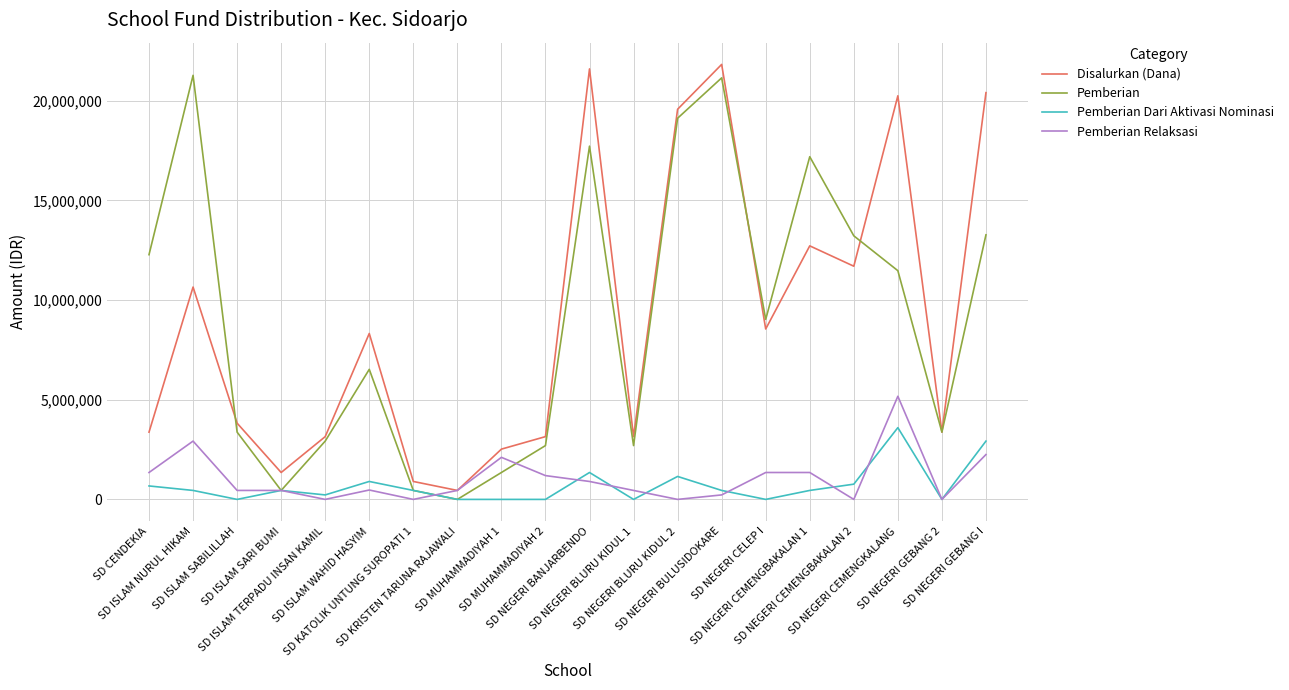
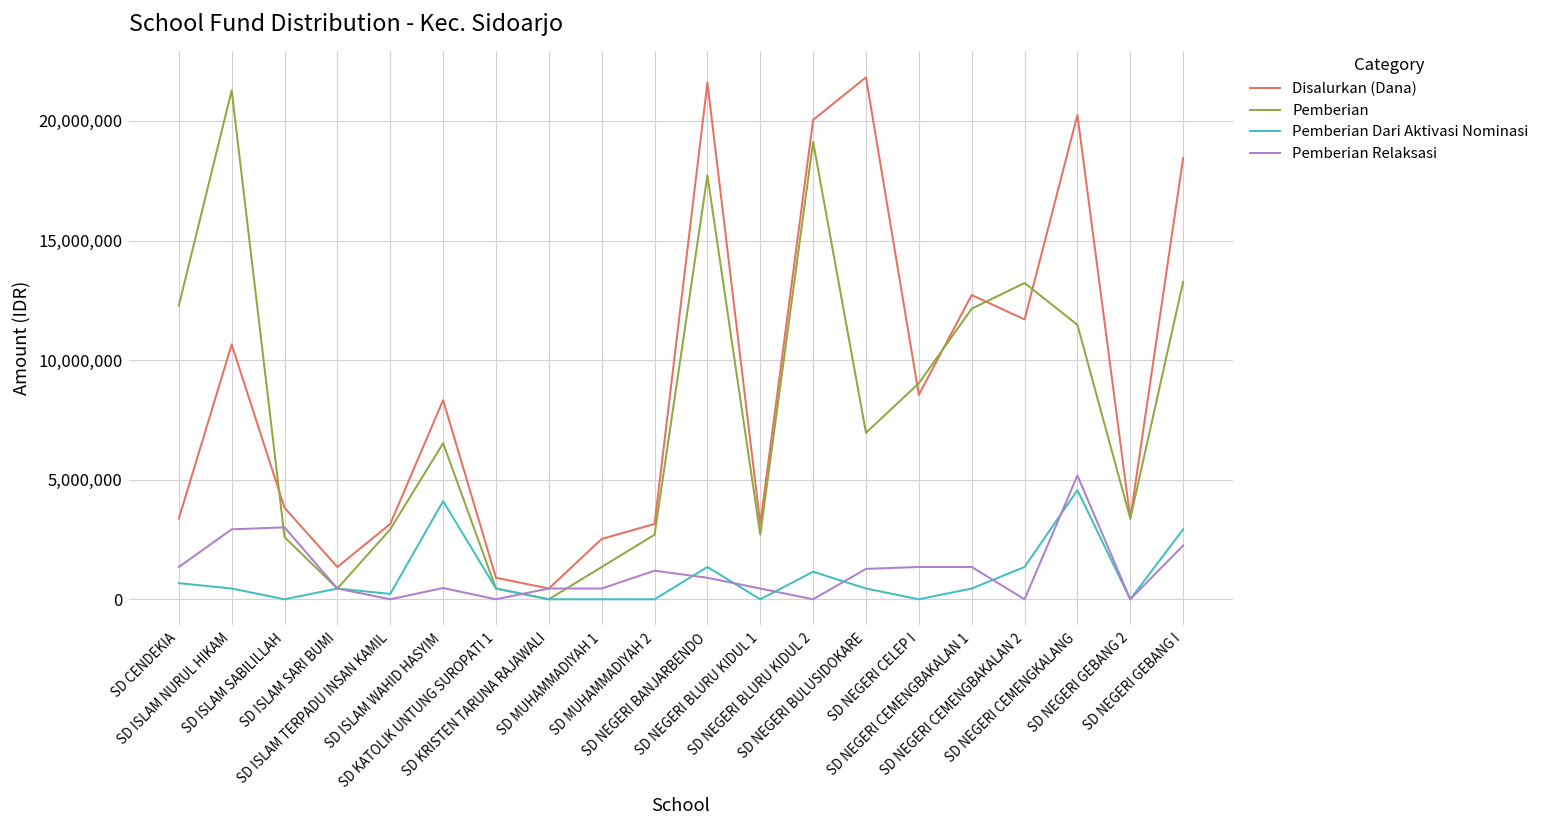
  {
    "Disalurkan (Dana)": {
      "SD CENDEKIA": "3,400,000",
      "SD ISLAM NURUL HIKAM": "10,700,000",
      "SD ISLAM SABILILLAH": "3,800,000",
      "SD ISLAM SARI BUMI": "1,400,000",
      "SD ISLAM TERPADU INSAN KAMIL": "3,200,000",
      "SD ISLAM WAHID HASYIM": "8,300,000",
      "SD KATOLIK UNTUNG SUROPATI 1": "900,000",
      "SD MUHAMMADIYAH 1": "2,500,000",
      "SD MUHAMMADIYAH 2": "3,200,000",
      "SD NEGERI BANJARBENDO": "21,600,000",
      "SD NEGERI BLURU KIDUL 1": "3,200,000",
-     "SD NEGERI BLURU KIDUL 2": "19,600,000",
+     "SD NEGERI BLURU KIDUL 2": "20,000,000",
      "SD NEGERI BULUSIDOKARE": "21,800,000",
      "SD NEGERI CELEP I": "8,600,000",
      "SD NEGERI CEMENGBAKALAN 1": "12,700,000",
      "SD NEGERI CEMENGBAKALAN 2": "11,700,000",
      "SD NEGERI CEMENGKALANG": "20,300,000",
-     "SD NEGERI GEBANG I": "20,400,000"
+     "SD NEGERI GEBANG I": "18,500,000"
    },
    "Pemberian": {
      "SD CENDEKIA": "12,300,000",
      "SD ISLAM NURUL HIKAM": "21,300,000",
-     "SD ISLAM SABILILLAH": "3,400,000",
+     "SD ISLAM SABILILLAH": "2,600,000",
      "SD ISLAM TERPADU INSAN KAMIL": "2,900,000",
      "SD ISLAM WAHID HASYIM": "6,500,000",
      "SD MUHAMMADIYAH 1": "1,400,000",
      "SD MUHAMMADIYAH 2": "2,700,000",
      "SD NEGERI BANJARBENDO": "17,700,000",
      "SD NEGERI BLURU KIDUL 1": "2,700,000",
      "SD NEGERI BLURU KIDUL 2": "19,100,000",
-     "SD NEGERI BULUSIDOKARE": "21,200,000",
+     "SD NEGERI BULUSIDOKARE": "7,000,000",
      "SD NEGERI CELEP I": "9,000,000",
-     "SD NEGERI CEMENGBAKALAN 1": "17,200,000",
+     "SD NEGERI CEMENGBAKALAN 1": "12,200,000",
      "SD NEGERI CEMENGBAKALAN 2": "13,200,000",
      "SD NEGERI CEMENGKALANG": "11,500,000",
      "SD NEGERI GEBANG I": "13,300,000"
    },
    "Pemberian Dari Aktivasi Nominasi": {
      "SD CENDEKIA": "700,000",
      "SD ISLAM NURUL HIKAM": "500,000",
      "SD ISLAM SABILILLAH": "0",
      "SD ISLAM TERPADU INSAN KAMIL": "200,000",
-     "SD ISLAM WAHID HASYIM": "900,000",
+     "SD ISLAM WAHID HASYIM": "4,100,000",
      "SD MUHAMMADIYAH 1": "0",
      "SD MUHAMMADIYAH 2": "0",
      "SD NEGERI BANJARBENDO": "1,400,000",
      "SD NEGERI BLURU KIDUL 1": "0",
      "SD NEGERI BLURU KIDUL 2": "1,200,000",
      "SD NEGERI BULUSIDOKARE": "500,000",
      "SD NEGERI CELEP I": "0",
      "SD NEGERI CEMENGBAKALAN 1": "500,000",
-     "SD NEGERI CEMENGBAKALAN 2": "800,000",
-     "SD NEGERI CEMENGKALANG": "3,600,000",
+     "SD NEGERI CEMENGBAKALAN 2": "1,400,000",
+     "SD NEGERI CEMENGKALANG": "4,600,000",
      "SD NEGERI GEBANG I": "2,900,000"
    },
    "Pemberian Relaksasi": {
      "SD CENDEKIA": "1,400,000",
      "SD ISLAM NURUL HIKAM": "2,900,000",
-     "SD ISLAM SABILILLAH": "500,000",
+     "SD ISLAM SABILILLAH": "3,000,000",
      "SD ISLAM TERPADU INSAN KAMIL": "0",
      "SD ISLAM WAHID HASYIM": "500,000",
      "SD KATOLIK UNTUNG SUROPATI 1": "0",
-     "SD MUHAMMADIYAH 1": "2,100,000",
+     "SD MUHAMMADIYAH 1": "500,000",
      "SD MUHAMMADIYAH 2": "1,200,000",
      "SD NEGERI BANJARBENDO": "900,000",
      "SD NEGERI BLURU KIDUL 1": "500,000",
      "SD NEGERI BLURU KIDUL 2": "0",
-     "SD NEGERI BULUSIDOKARE": "200,000",
+     "SD NEGERI BULUSIDOKARE": "1,300,000",
      "SD NEGERI CELEP I": "1,400,000",
      "SD NEGERI CEMENGBAKALAN 1": "1,400,000",
      "SD NEGERI CEMENGBAKALAN 2": "0",
      "SD NEGERI CEMENGKALANG": "5,200,000",
      "SD NEGERI GEBANG I": "2,300,000"
    }
  }
